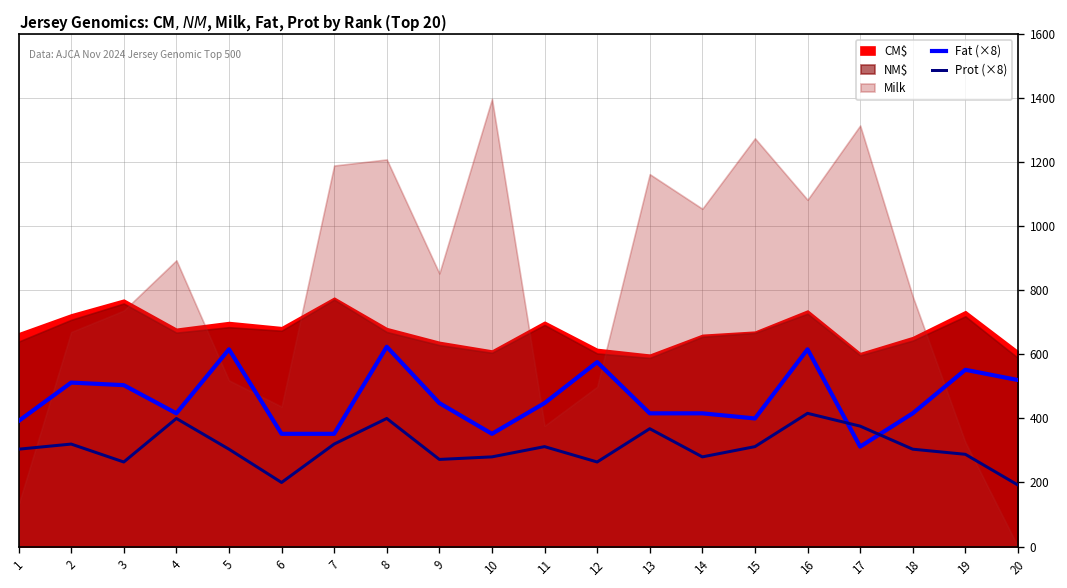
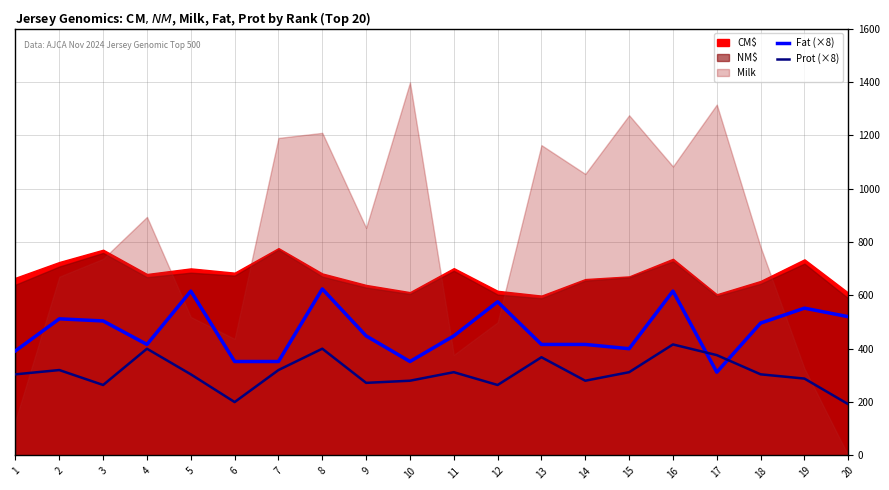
  {
    "Fat (×8)": {
      "1": 390,
      "2": 510,
      "3": 500,
      "4": 420,
      "5": 620,
      "6": 350,
      "7": 350,
      "8": 620,
      "9": 450,
      "10": 350,
      "11": 450,
      "12": 580,
      "13": 420,
      "14": 420,
      "15": 400,
      "16": 620,
      "17": 310,
-     "18": 420,
+     "18": 500,
      "19": 550,
      "20": 520
    },
    "CM$": {
      "1": 670,
      "2": 730,
      "3": 770,
      "4": 680,
      "5": 700,
      "6": 690,
      "8": 680,
      "9": 640,
      "11": 700,
      "12": 620,
      "13": 600,
      "16": 740,
      "18": 650,
      "19": 740,
      "20": 610
    },
    "Prot (×8)": {
      "1": 300,
      "2": 320,
      "3": 260,
      "4": 400,
      "5": 300,
      "6": 200,
      "7": 320,
      "8": 400,
      "9": 270,
      "10": 280,
      "11": 310,
      "12": 260,
      "13": 370,
      "14": 280,
      "15": 310,
      "16": 420,
      "17": 380,
      "18": 300,
      "19": 290,
      "20": 190
    },
    "NM$": {
      "1": 640,
      "2": 710,
      "3": 760,
      "4": 670,
      "5": 690,
      "6": 670,
      "8": 670,
      "9": 630,
      "11": 690,
      "12": 600,
      "13": 590,
      "16": 730,
      "18": 640,
      "19": 720,
      "20": 590
    },
    "Milk": {
      "1": 130,
      "2": 670,
      "3": 740,
      "4": 890,
      "5": 520,
      "6": 440,
      "7": 1190,
      "8": 1210,
      "9": 850,
      "10": 1400,
      "11": 380,
      "12": 500,
      "13": 1160,
      "14": 1060,
      "15": 1280,
      "16": 1080,
      "17": 1320,
      "18": 780,
      "19": 330,
      "20": 0
    }
  }
